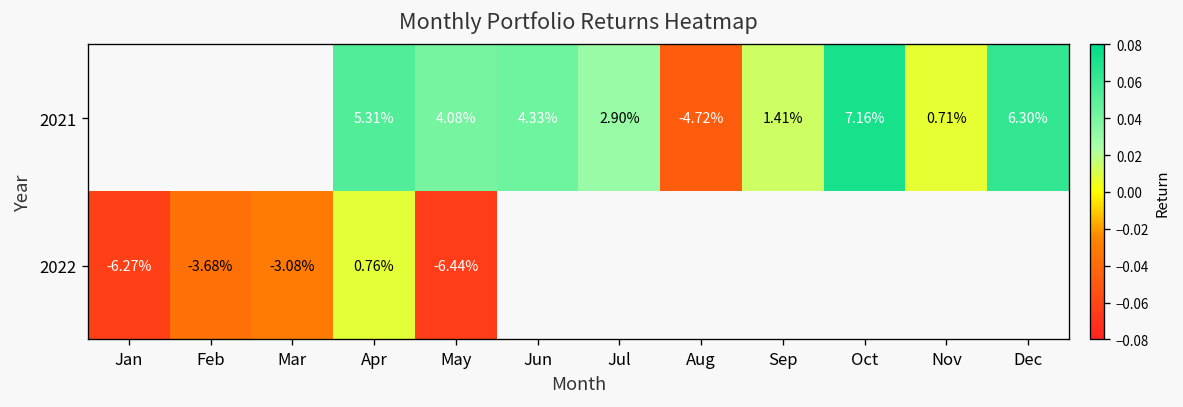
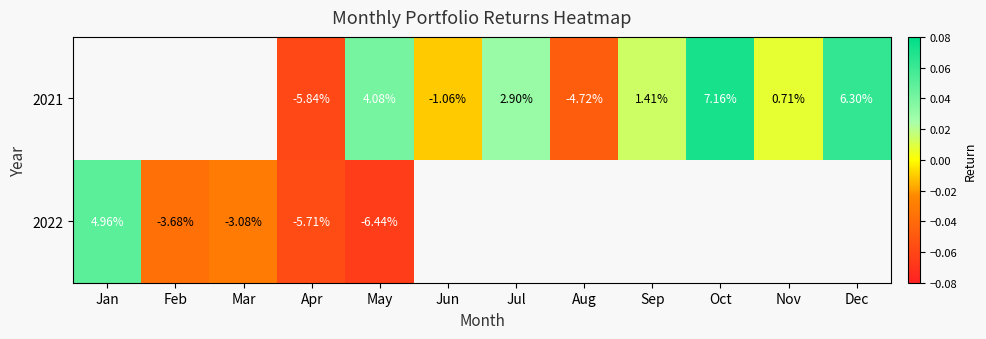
  {
    "2021": {
-     "Apr": "5.31%",
+     "Apr": "-5.84%",
      "May": "4.08%",
-     "Jun": "4.33%",
+     "Jun": "-1.06%",
      "Jul": "2.90%",
      "Aug": "-4.72%",
      "Sep": "1.41%",
      "Oct": "7.16%",
      "Nov": "0.71%",
      "Dec": "6.30%"
    },
    "2022": {
-     "Jan": "-6.27%",
+     "Jan": "4.96%",
      "Feb": "-3.68%",
      "Mar": "-3.08%",
-     "Apr": "0.76%",
+     "Apr": "-5.71%",
      "May": "-6.44%"
    }
  }
